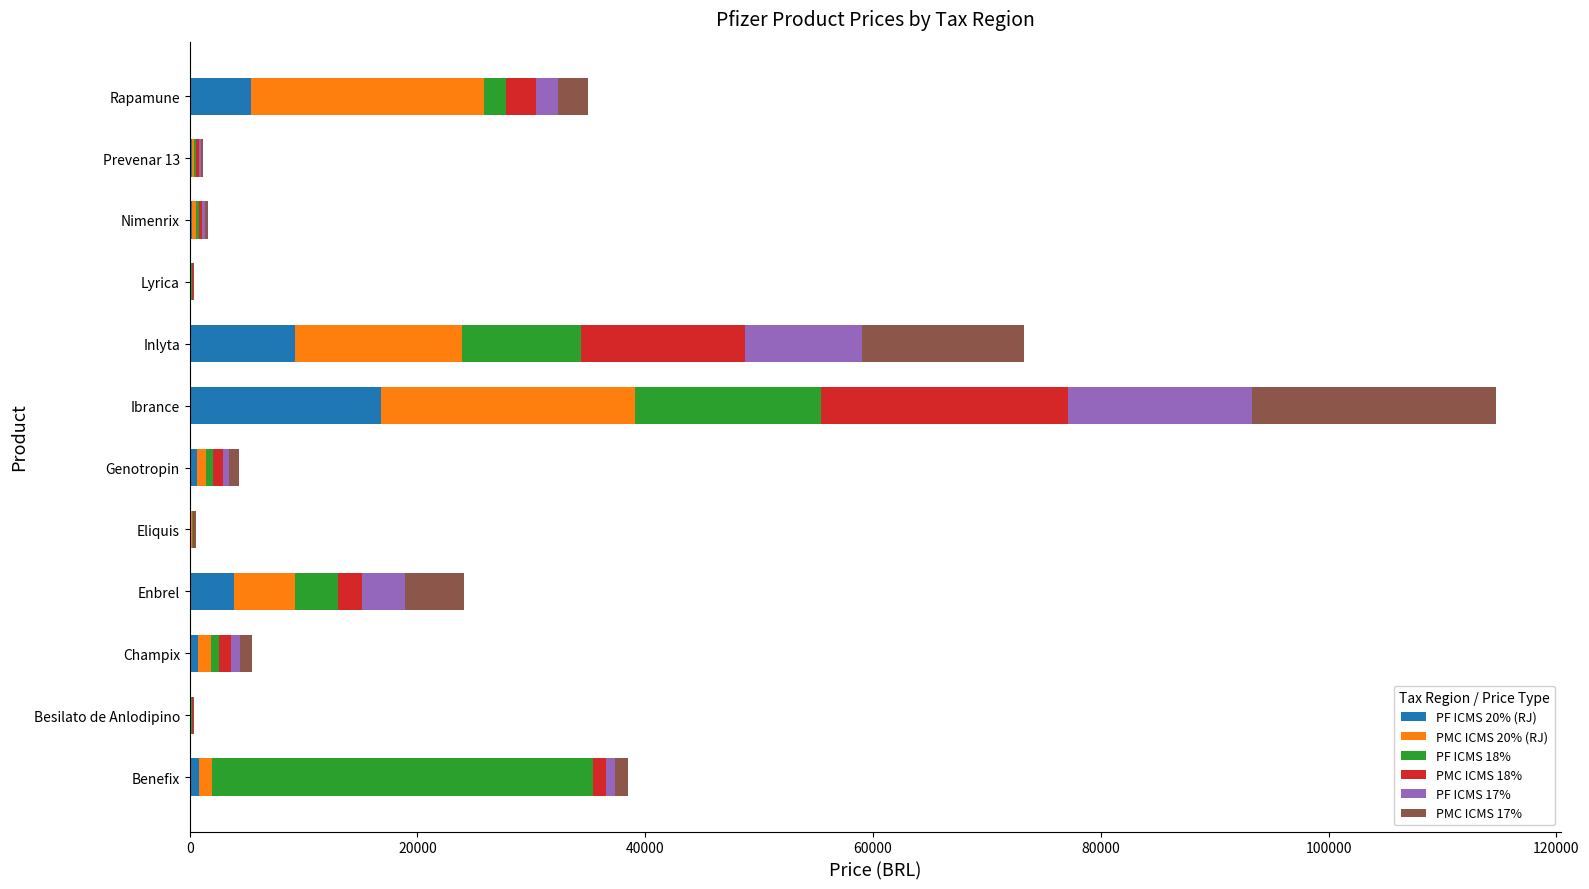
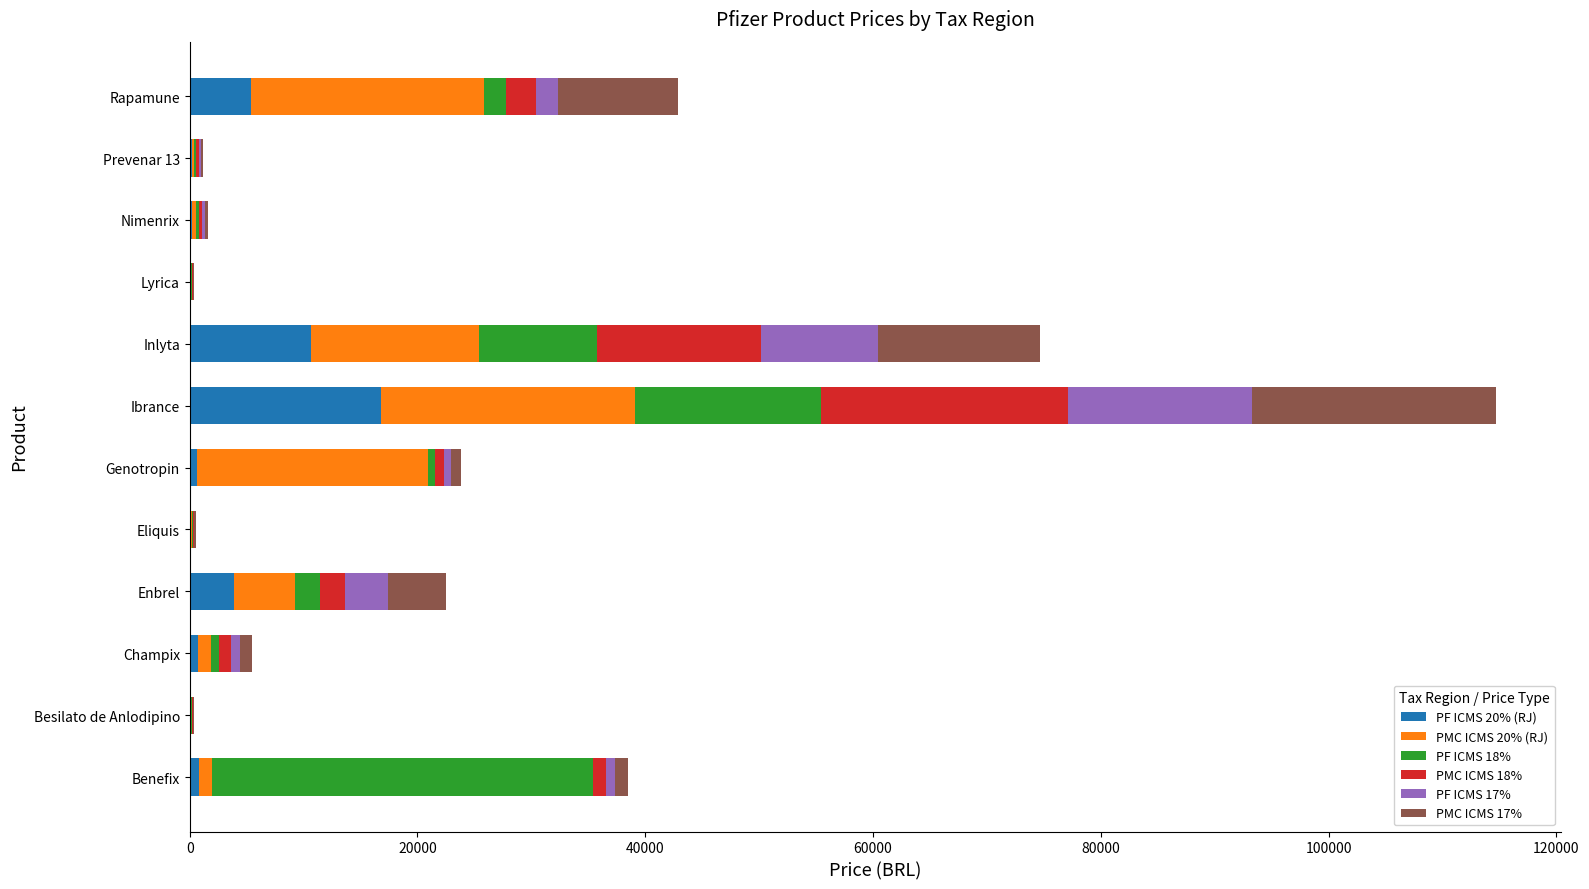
  {
    "PF ICMS 20% (RJ)": {
      "Rapamune": 5400,
      "Nimenrix": 200,
-     "Inlyta": 9200,
+     "Inlyta": 10700,
      "Ibrance": 16800,
      "Genotropin": 600,
      "Enbrel": 3900,
      "Champix": 800,
      "Benefix": 800
    },
    "PMC ICMS 20% (RJ)": {
      "Rapamune": 20400,
      "Prevenar 13": 200,
      "Nimenrix": 300,
      "Inlyta": 14700,
      "Ibrance": 22300,
-     "Genotropin": 800,
+     "Genotropin": 20300,
      "Enbrel": 5300,
      "Champix": 1100,
      "Benefix": 1200
    },
    "PF ICMS 18%": {
      "Rapamune": 1900,
      "Nimenrix": 200,
      "Inlyta": 10400,
      "Ibrance": 16300,
      "Genotropin": 600,
-     "Enbrel": 3800,
+     "Enbrel": 2300,
      "Champix": 800,
      "Benefix": 33400
    },
    "PMC ICMS 18%": {
      "Rapamune": 2700,
      "Prevenar 13": 200,
      "Nimenrix": 300,
      "Inlyta": 14400,
      "Ibrance": 21700,
      "Genotropin": 800,
      "Enbrel": 2200,
      "Champix": 1000,
      "Benefix": 1100
    },
    "PF ICMS 17%": {
      "Rapamune": 1900,
      "Nimenrix": 200,
      "Inlyta": 10300,
      "Ibrance": 16100,
      "Genotropin": 600,
      "Enbrel": 3700,
      "Champix": 700,
      "Benefix": 800
    },
    "PMC ICMS 17%": {
-     "Rapamune": 2600,
+     "Rapamune": 10500,
      "Prevenar 13": 200,
      "Nimenrix": 300,
      "Inlyta": 14200,
      "Ibrance": 21400,
      "Genotropin": 800,
      "Enbrel": 5200,
      "Champix": 1000,
      "Benefix": 1100
    }
  }
